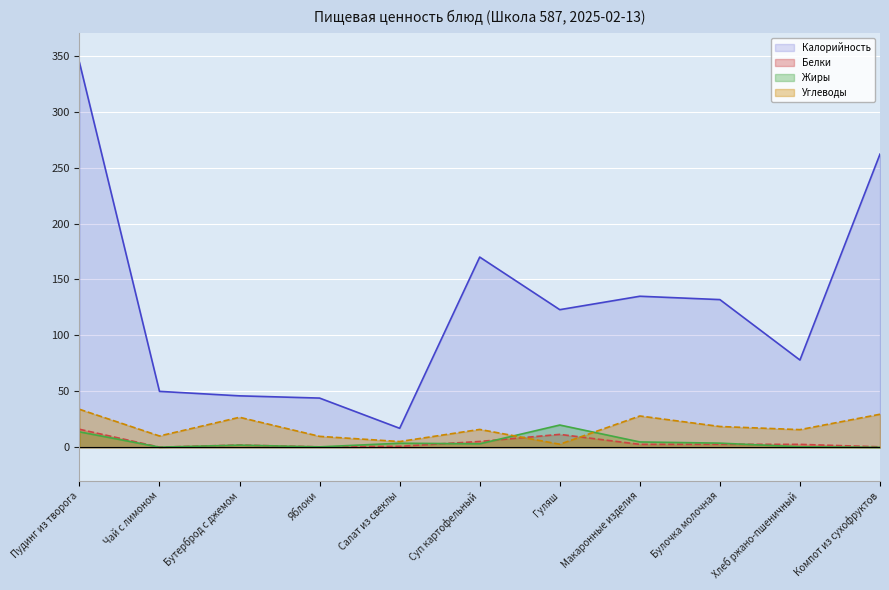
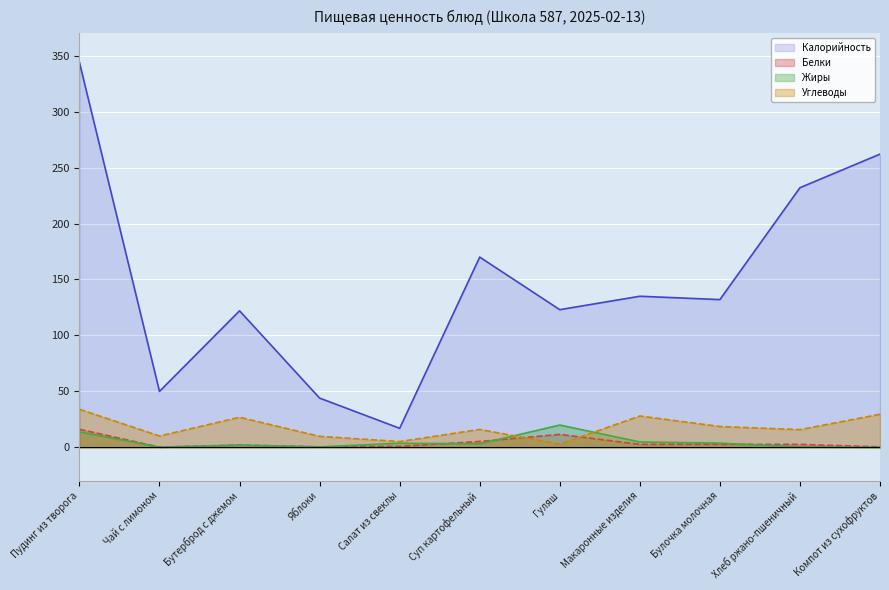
  {
    "Калорийность": {
      "Пудинг из творога": 344,
      "Чай с лимоном": 50,
-     "Бутерброд с джемом": 46,
+     "Бутерброд с джемом": 122,
      "Яблоки": 44,
      "Салат из свеклы": 17,
      "Суп картофельный": 170,
      "Гуляш": 123,
      "Макаронные изделия": 135,
      "Булочка молочная": 132,
-     "Хлеб ржано-пшеничный": 78,
+     "Хлеб ржано-пшеничный": 232,
      "Компот из сухофруктов": 262
    },
    "Жиры": {
      "Гуляш": 20
    }
  }
